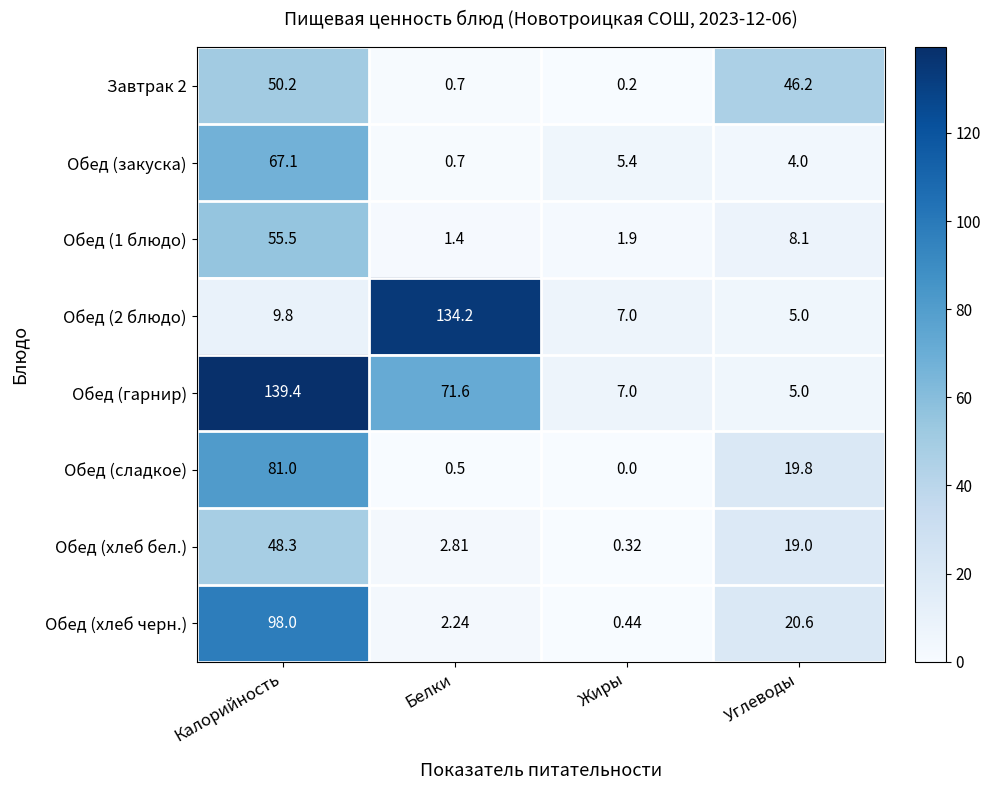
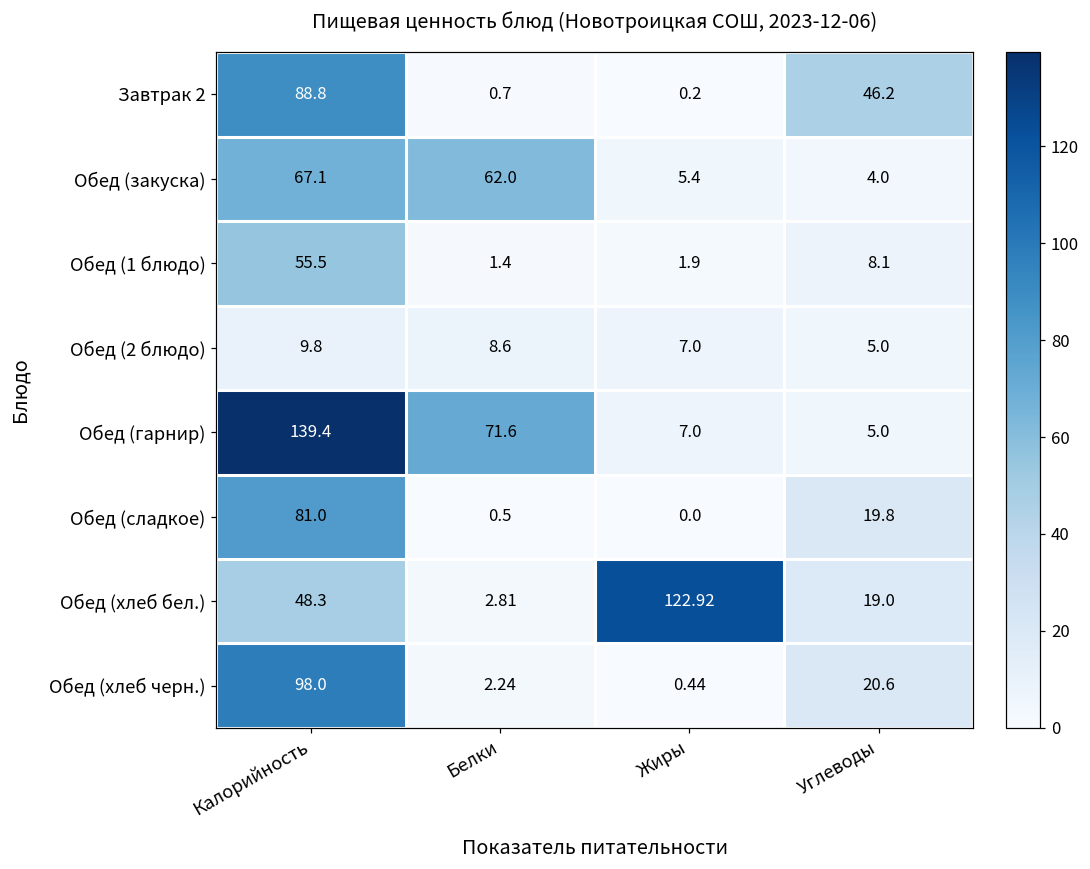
  {
    "Завтрак 2": {
-     "Калорийность": 50.2,
+     "Калорийность": 88.8,
      "Белки": 0.7,
      "Жиры": 0.2,
      "Углеводы": 46.2
    },
    "Обед (закуска)": {
      "Калорийность": 67.1,
-     "Белки": 0.7,
+     "Белки": 62.0,
      "Жиры": 5.4,
      "Углеводы": 4.0
    },
    "Обед (1 блюдо)": {
      "Калорийность": 55.5,
      "Белки": 1.4,
      "Жиры": 1.9,
      "Углеводы": 8.1
    },
    "Обед (2 блюдо)": {
      "Калорийность": 9.8,
-     "Белки": 134.2,
+     "Белки": 8.6,
      "Жиры": 7.0,
      "Углеводы": 5.0
    },
    "Обед (гарнир)": {
      "Калорийность": 139.4,
      "Белки": 71.6,
      "Жиры": 7.0,
      "Углеводы": 5.0
    },
    "Обед (сладкое)": {
      "Калорийность": 81.0,
      "Белки": 0.5,
      "Жиры": 0.0,
      "Углеводы": 19.8
    },
    "Обед (хлеб бел.)": {
      "Калорийность": 48.3,
      "Белки": 2.81,
-     "Жиры": 0.32,
+     "Жиры": 122.92,
      "Углеводы": 19.0
    },
    "Обед (хлеб черн.)": {
      "Калорийность": 98.0,
      "Белки": 2.24,
      "Жиры": 0.44,
      "Углеводы": 20.6
    }
  }
